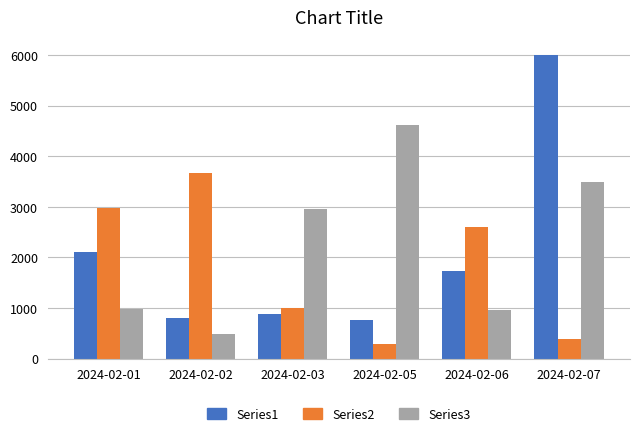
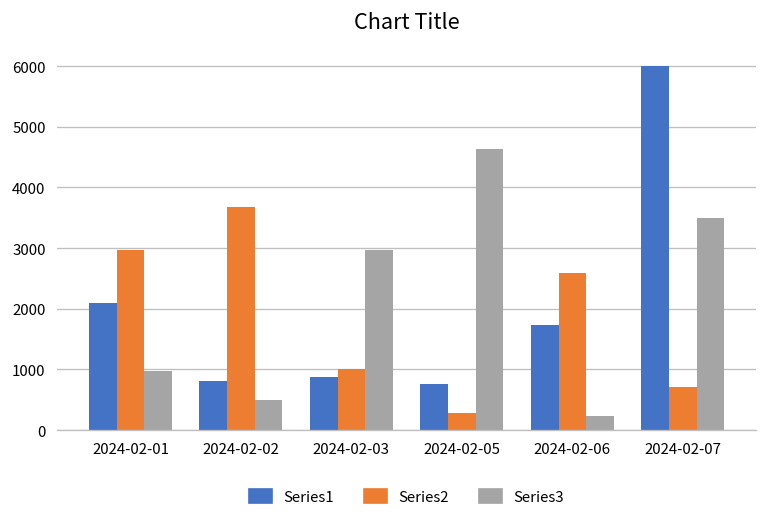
  {
    "Series1": {
      "2024-02-01": 2100,
      "2024-02-02": 800,
      "2024-02-03": 900,
      "2024-02-05": 800,
      "2024-02-06": 1700,
      "2024-02-07": 6000
    },
    "Series2": {
      "2024-02-01": 3000,
      "2024-02-02": 3700,
      "2024-02-03": 1000,
      "2024-02-05": 300,
      "2024-02-06": 2600,
-     "2024-02-07": 400
+     "2024-02-07": 700
    },
    "Series3": {
      "2024-02-01": 1000,
      "2024-02-02": 500,
      "2024-02-03": 3000,
      "2024-02-05": 4600,
-     "2024-02-06": 1000,
+     "2024-02-06": 200,
      "2024-02-07": 3500
    }
  }
